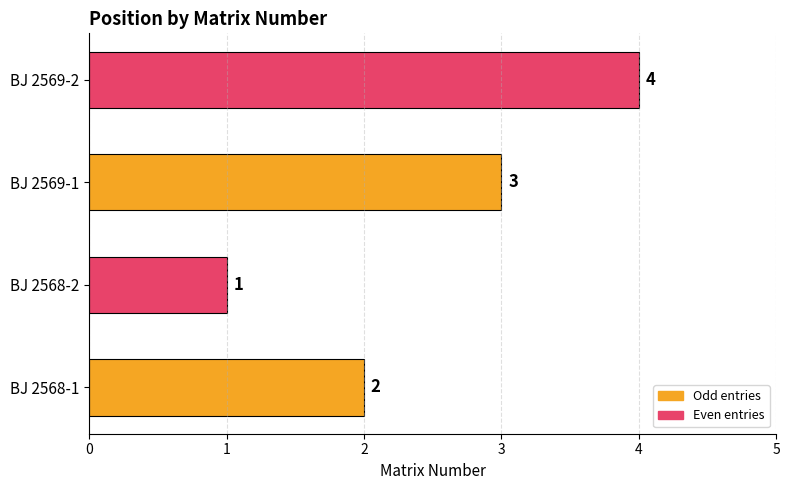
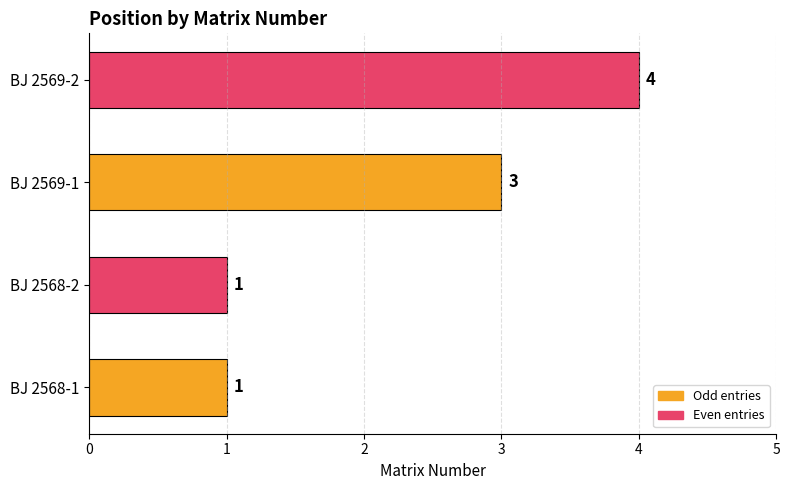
  {
    "BJ 2569-2": 4,
    "BJ 2569-1": 3,
    "BJ 2568-2": 1,
-   "BJ 2568-1": 2
+   "BJ 2568-1": 1
  }
